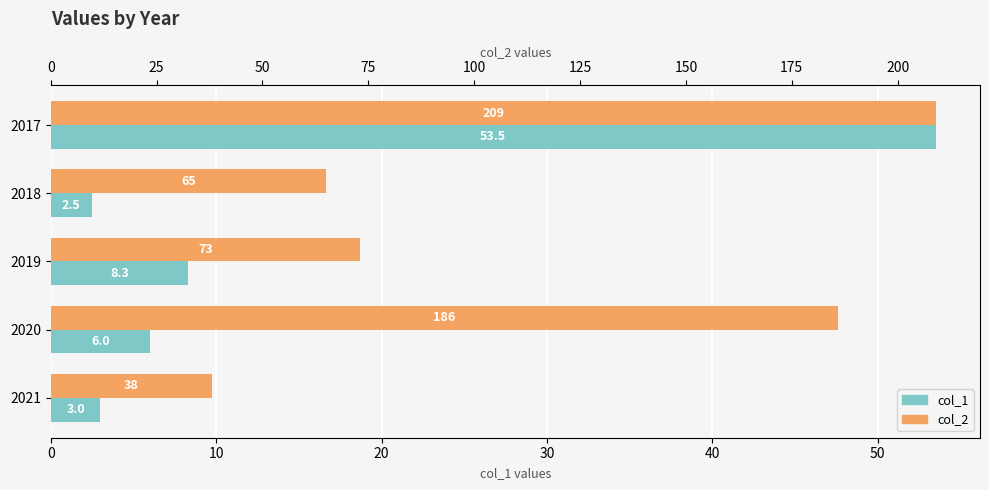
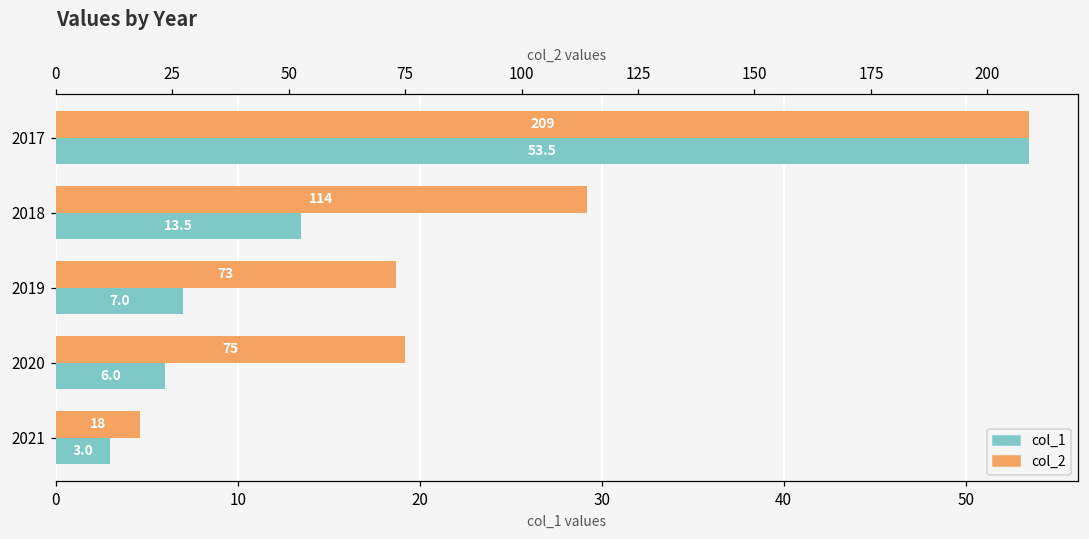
  {
    "col_1": {
      "2017": 53.5,
-     "2018": 2.5,
-     "2019": 8.3,
+     "2018": 13.5,
+     "2019": 7.0,
      "2020": 6.0,
      "2021": 3.0
    },
    "col_2": {
      "2017": 209,
-     "2018": 65,
+     "2018": 114,
      "2019": 73,
-     "2020": 186,
-     "2021": 38
+     "2020": 75,
+     "2021": 18
    }
  }
